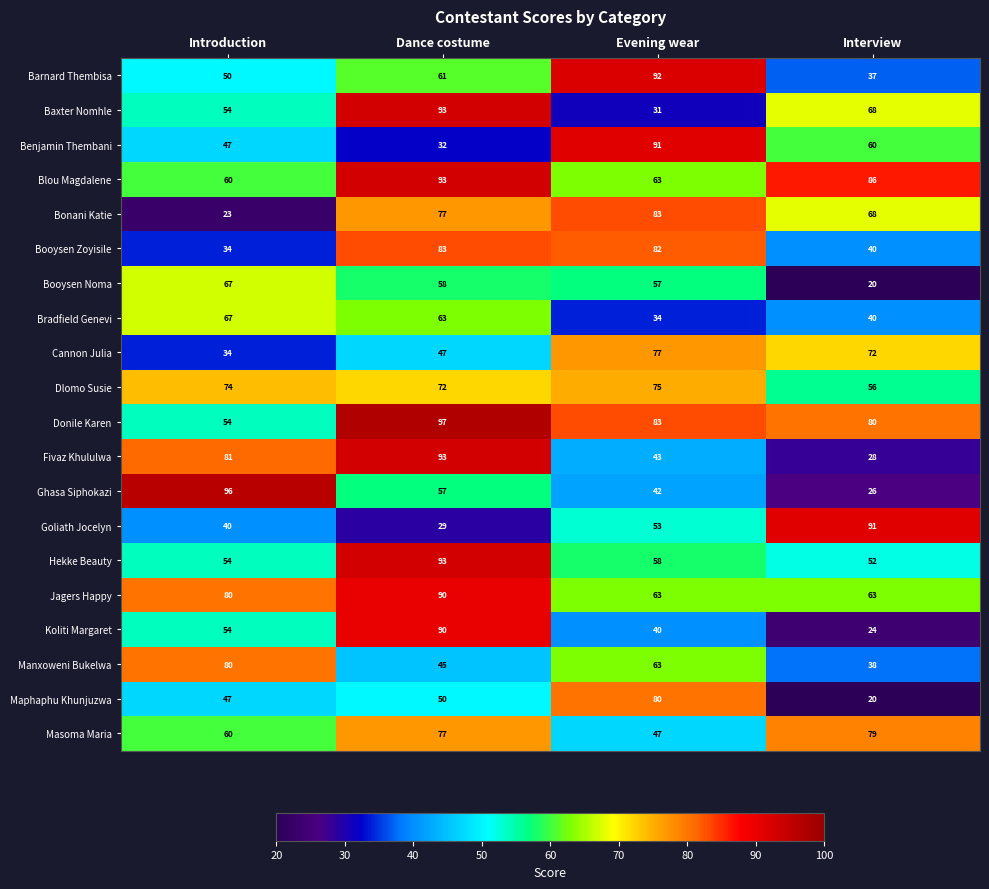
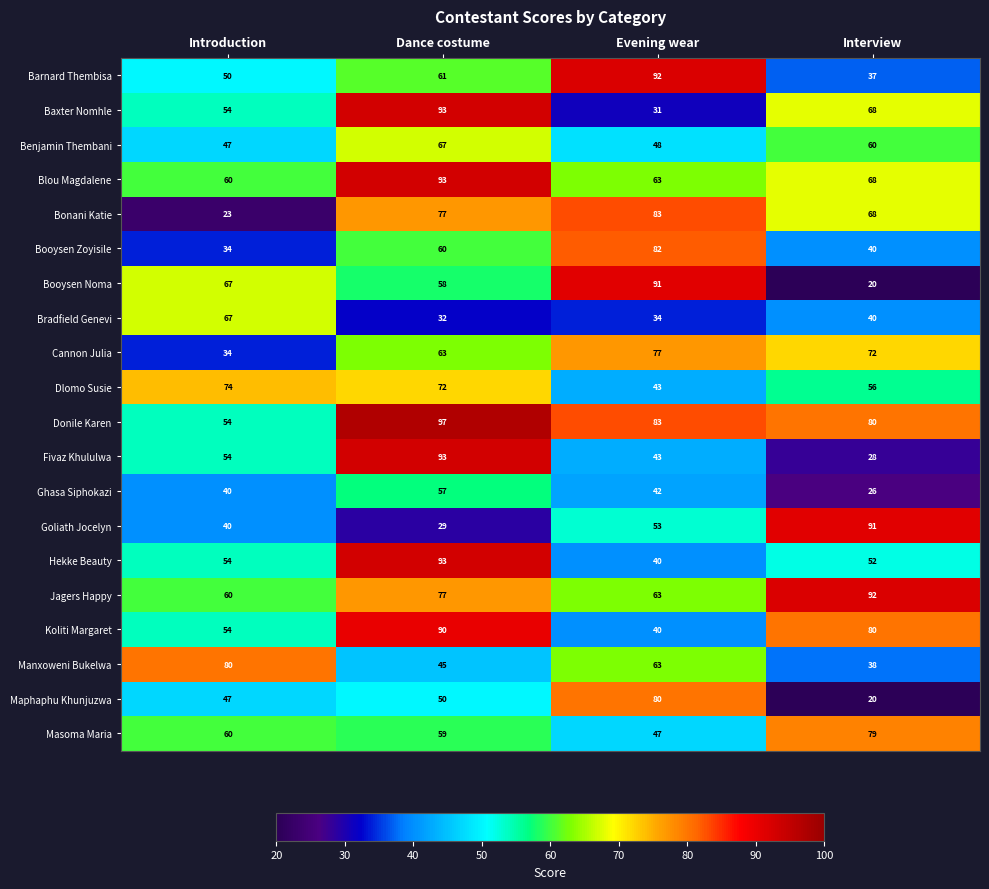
  {
    "Barnard Thembisa": {
      "Introduction": 50,
      "Dance costume": 61,
      "Evening wear": 92,
      "Interview": 37
    },
    "Baxter Nomhle": {
      "Introduction": 54,
      "Dance costume": 93,
      "Evening wear": 31,
      "Interview": 68
    },
    "Benjamin Thembani": {
      "Introduction": 47,
-     "Dance costume": 32,
-     "Evening wear": 91,
+     "Dance costume": 67,
+     "Evening wear": 48,
      "Interview": 60
    },
    "Blou Magdalene": {
      "Introduction": 60,
      "Dance costume": 93,
      "Evening wear": 63,
-     "Interview": 86
+     "Interview": 68
    },
    "Bonani Katie": {
      "Introduction": 23,
      "Dance costume": 77,
      "Evening wear": 83,
      "Interview": 68
    },
    "Booysen Zoyisile": {
      "Introduction": 34,
-     "Dance costume": 83,
+     "Dance costume": 60,
      "Evening wear": 82,
      "Interview": 40
    },
    "Booysen Noma": {
      "Introduction": 67,
      "Dance costume": 58,
-     "Evening wear": 57,
+     "Evening wear": 91,
      "Interview": 20
    },
    "Bradfield Genevi": {
      "Introduction": 67,
-     "Dance costume": 63,
+     "Dance costume": 32,
      "Evening wear": 34,
      "Interview": 40
    },
    "Cannon Julia": {
      "Introduction": 34,
-     "Dance costume": 47,
+     "Dance costume": 63,
      "Evening wear": 77,
      "Interview": 72
    },
    "Dlomo Susie": {
      "Introduction": 74,
      "Dance costume": 72,
-     "Evening wear": 75,
+     "Evening wear": 43,
      "Interview": 56
    },
    "Donile Karen": {
      "Introduction": 54,
      "Dance costume": 97,
      "Evening wear": 83,
      "Interview": 80
    },
    "Fivaz Khululwa": {
-     "Introduction": 81,
+     "Introduction": 54,
      "Dance costume": 93,
      "Evening wear": 43,
      "Interview": 28
    },
    "Ghasa Siphokazi": {
-     "Introduction": 96,
+     "Introduction": 40,
      "Dance costume": 57,
      "Evening wear": 42,
      "Interview": 26
    },
    "Goliath Jocelyn": {
      "Introduction": 40,
      "Dance costume": 29,
      "Evening wear": 53,
      "Interview": 91
    },
    "Hekke Beauty": {
      "Introduction": 54,
      "Dance costume": 93,
-     "Evening wear": 58,
+     "Evening wear": 40,
      "Interview": 52
    },
    "Jagers Happy": {
-     "Introduction": 80,
-     "Dance costume": 90,
+     "Introduction": 60,
+     "Dance costume": 77,
      "Evening wear": 63,
-     "Interview": 63
+     "Interview": 92
    },
    "Koliti Margaret": {
      "Introduction": 54,
      "Dance costume": 90,
      "Evening wear": 40,
-     "Interview": 24
+     "Interview": 80
    },
    "Manxoweni Bukelwa": {
      "Introduction": 80,
      "Dance costume": 45,
      "Evening wear": 63,
      "Interview": 38
    },
    "Maphaphu Khunjuzwa": {
      "Introduction": 47,
      "Dance costume": 50,
      "Evening wear": 80,
      "Interview": 20
    },
    "Masoma Maria": {
      "Introduction": 60,
-     "Dance costume": 77,
+     "Dance costume": 59,
      "Evening wear": 47,
      "Interview": 79
    }
  }
